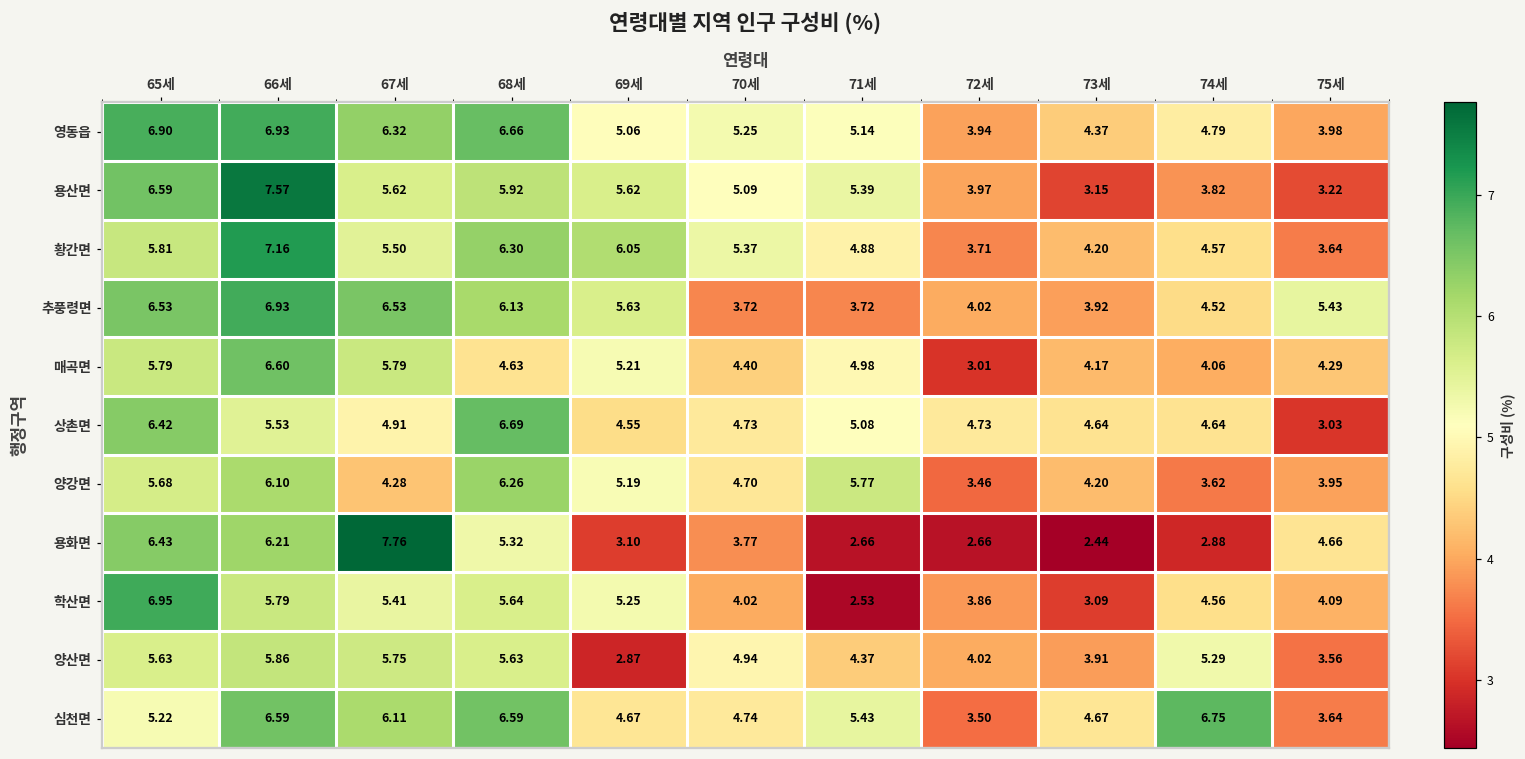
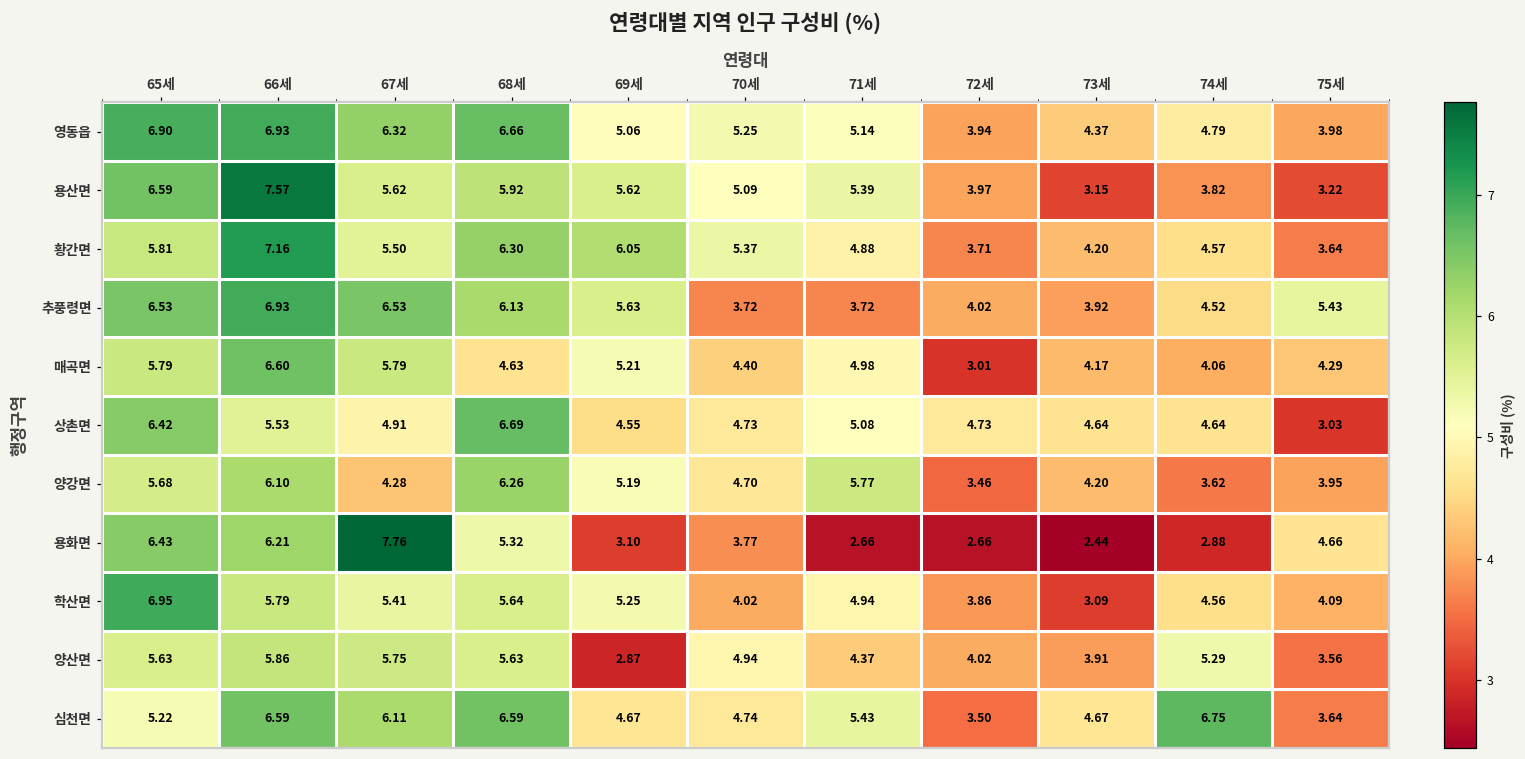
  {
    "영동읍": {
      "65세": 6.90,
      "66세": 6.93,
      "67세": 6.32,
      "68세": 6.66,
      "69세": 5.06,
      "70세": 5.25,
      "71세": 5.14,
      "72세": 3.94,
      "73세": 4.37,
      "74세": 4.79,
      "75세": 3.98
    },
    "용산면": {
      "65세": 6.59,
      "66세": 7.57,
      "67세": 5.62,
      "68세": 5.92,
      "69세": 5.62,
      "70세": 5.09,
      "71세": 5.39,
      "72세": 3.97,
      "73세": 3.15,
      "74세": 3.82,
      "75세": 3.22
    },
    "황간면": {
      "65세": 5.81,
      "66세": 7.16,
      "67세": 5.50,
      "68세": 6.30,
      "69세": 6.05,
      "70세": 5.37,
      "71세": 4.88,
      "72세": 3.71,
      "73세": 4.20,
      "74세": 4.57,
      "75세": 3.64
    },
    "추풍령면": {
      "65세": 6.53,
      "66세": 6.93,
      "67세": 6.53,
      "68세": 6.13,
      "69세": 5.63,
      "70세": 3.72,
      "71세": 3.72,
      "72세": 4.02,
      "73세": 3.92,
      "74세": 4.52,
      "75세": 5.43
    },
    "매곡면": {
      "65세": 5.79,
      "66세": 6.60,
      "67세": 5.79,
      "68세": 4.63,
      "69세": 5.21,
      "70세": 4.40,
      "71세": 4.98,
      "72세": 3.01,
      "73세": 4.17,
      "74세": 4.06,
      "75세": 4.29
    },
    "상촌면": {
      "65세": 6.42,
      "66세": 5.53,
      "67세": 4.91,
      "68세": 6.69,
      "69세": 4.55,
      "70세": 4.73,
      "71세": 5.08,
      "72세": 4.73,
      "73세": 4.64,
      "74세": 4.64,
      "75세": 3.03
    },
    "양강면": {
      "65세": 5.68,
      "66세": 6.10,
      "67세": 4.28,
      "68세": 6.26,
      "69세": 5.19,
      "70세": 4.70,
      "71세": 5.77,
      "72세": 3.46,
      "73세": 4.20,
      "74세": 3.62,
      "75세": 3.95
    },
    "용화면": {
      "65세": 6.43,
      "66세": 6.21,
      "67세": 7.76,
      "68세": 5.32,
      "69세": 3.10,
      "70세": 3.77,
      "71세": 2.66,
      "72세": 2.66,
      "73세": 2.44,
      "74세": 2.88,
      "75세": 4.66
    },
    "학산면": {
      "65세": 6.95,
      "66세": 5.79,
      "67세": 5.41,
      "68세": 5.64,
      "69세": 5.25,
      "70세": 4.02,
-     "71세": 2.53,
+     "71세": 4.94,
      "72세": 3.86,
      "73세": 3.09,
      "74세": 4.56,
      "75세": 4.09
    },
    "양산면": {
      "65세": 5.63,
      "66세": 5.86,
      "67세": 5.75,
      "68세": 5.63,
      "69세": 2.87,
      "70세": 4.94,
      "71세": 4.37,
      "72세": 4.02,
      "73세": 3.91,
      "74세": 5.29,
      "75세": 3.56
    },
    "심천면": {
      "65세": 5.22,
      "66세": 6.59,
      "67세": 6.11,
      "68세": 6.59,
      "69세": 4.67,
      "70세": 4.74,
      "71세": 5.43,
      "72세": 3.50,
      "73세": 4.67,
      "74세": 6.75,
      "75세": 3.64
    }
  }
